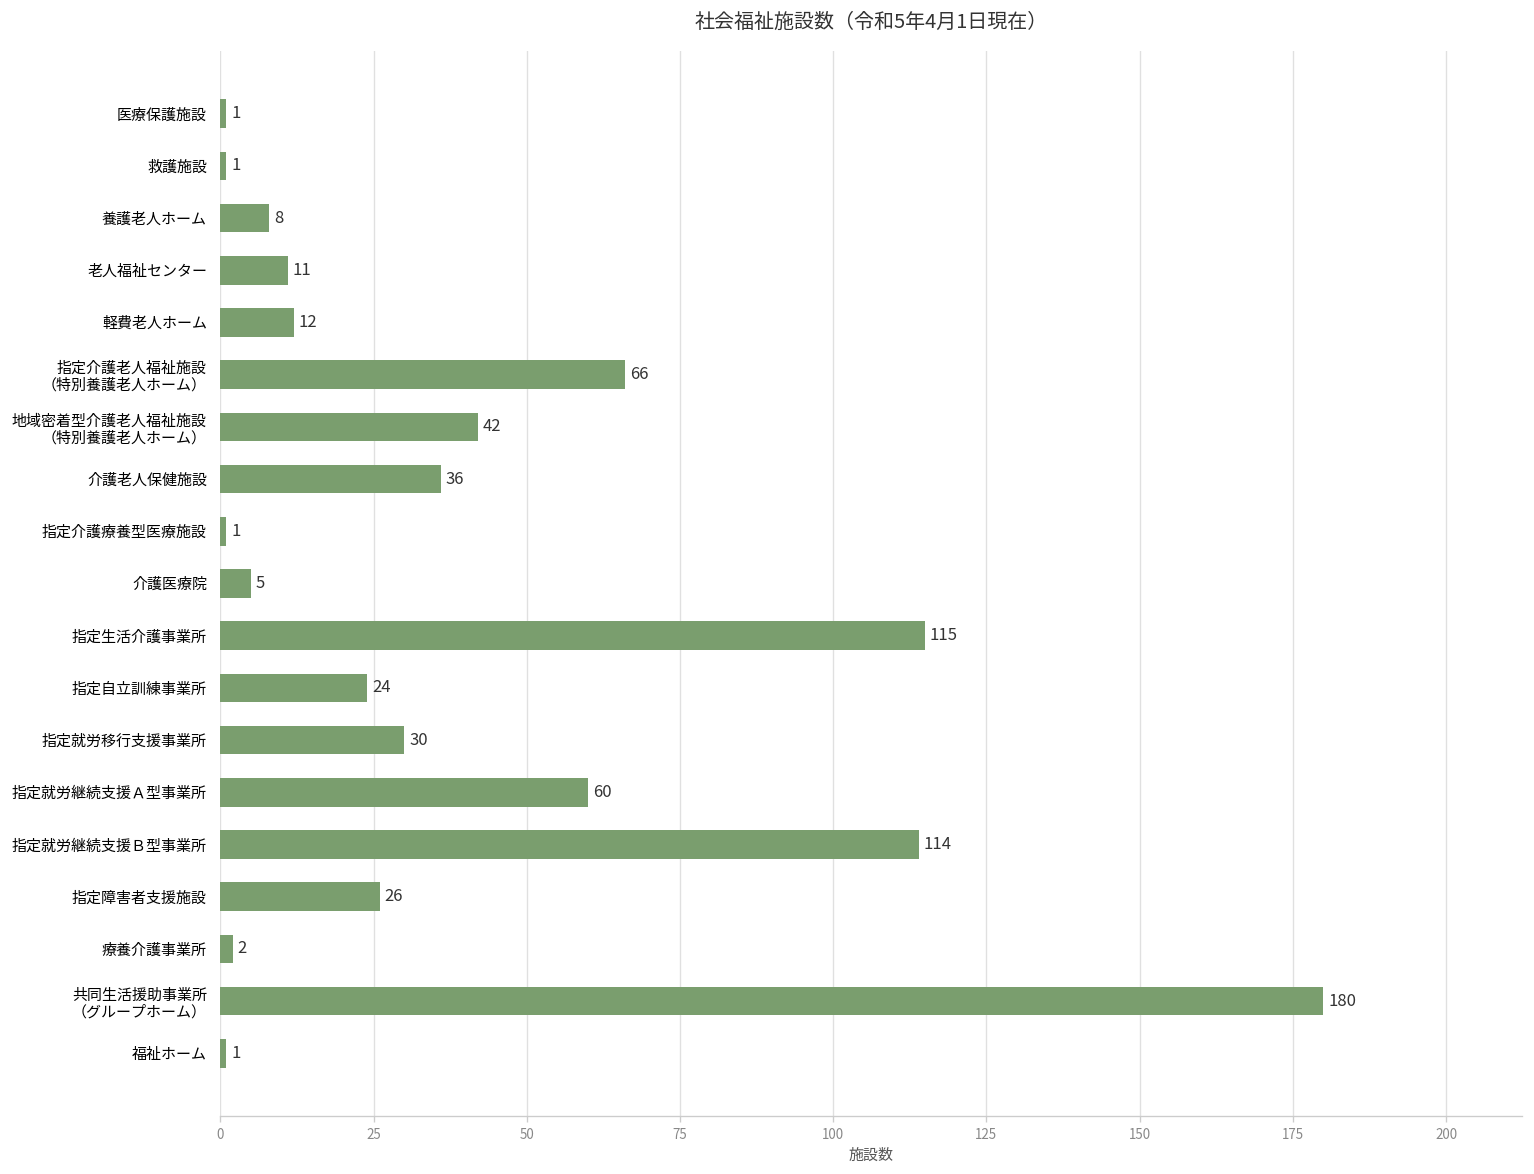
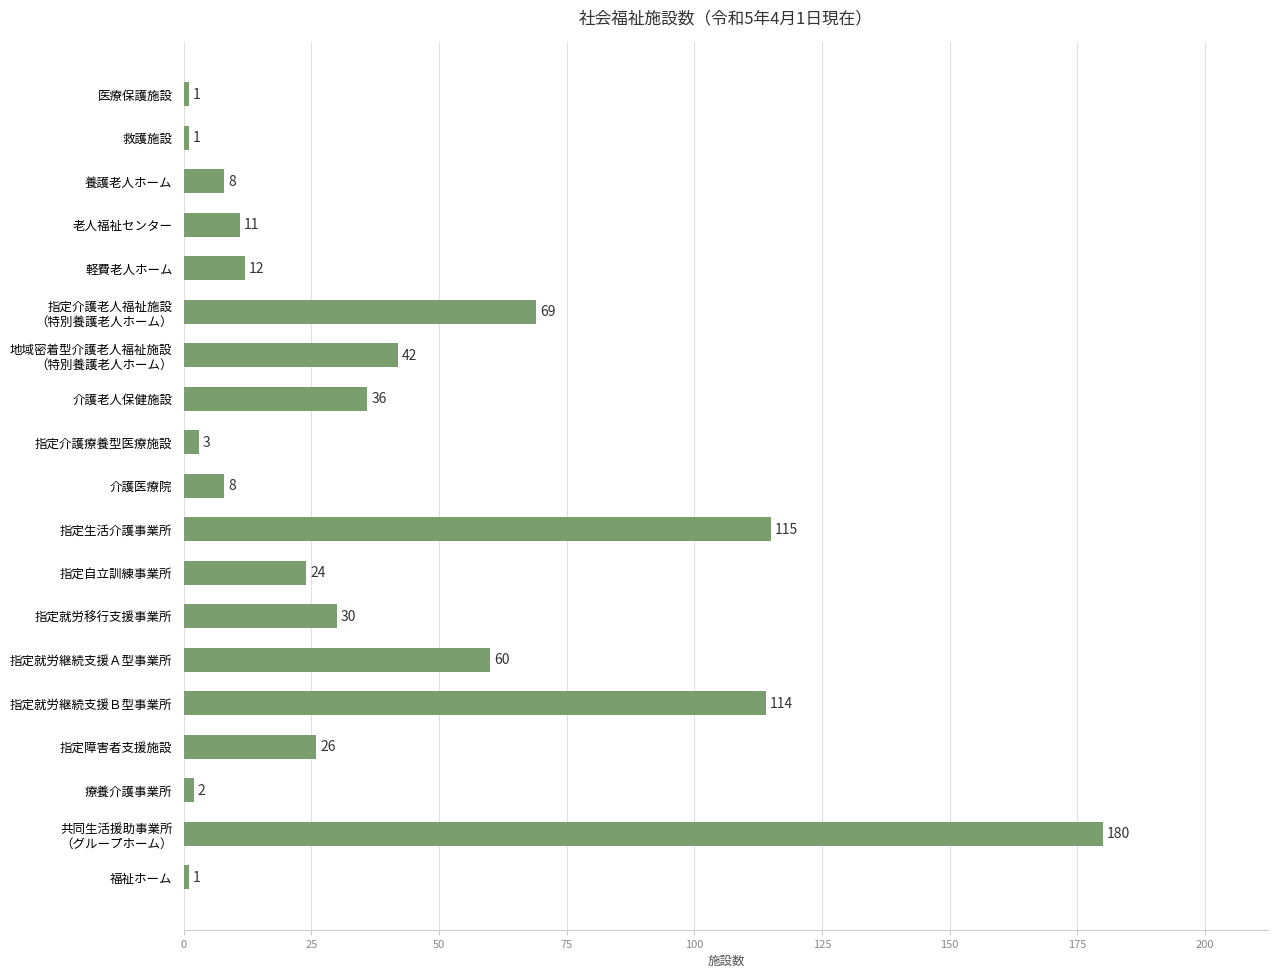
  {
    "医療保護施設": 1,
    "救護施設": 1,
    "養護老人ホーム": 8,
    "老人福祉センター": 11,
    "軽費老人ホーム": 12,
-   "指定介護老人福祉施設 （特別養護老人ホーム）": 66,
+   "指定介護老人福祉施設 （特別養護老人ホーム）": 69,
    "地域密着型介護老人福祉施設 （特別養護老人ホーム）": 42,
    "介護老人保健施設": 36,
-   "指定介護療養型医療施設": 1,
-   "介護医療院": 5,
+   "指定介護療養型医療施設": 3,
+   "介護医療院": 8,
    "指定生活介護事業所": 115,
    "指定自立訓練事業所": 24,
    "指定就労移行支援事業所": 30,
    "指定就労継続支援Ａ型事業所": 60,
    "指定就労継続支援Ｂ型事業所": 114,
    "指定障害者支援施設": 26,
    "療養介護事業所": 2,
    "共同生活援助事業所 （グループホーム）": 180,
    "福祉ホーム": 1
  }
